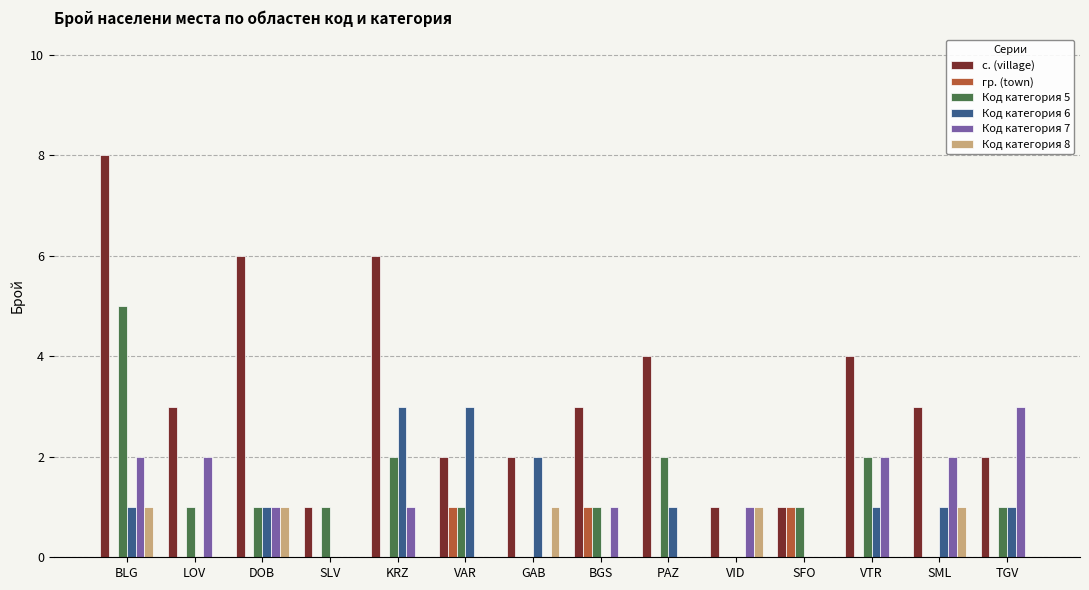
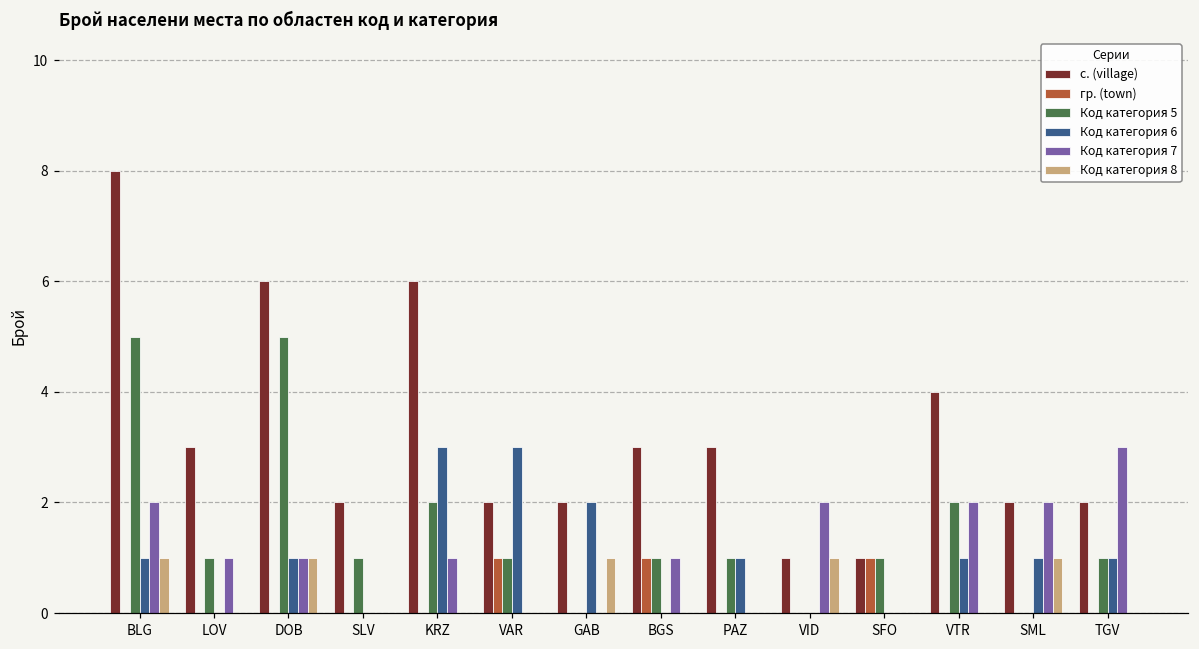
  {
    "с. (village)": {
      "BLG": 8,
      "LOV": 3,
      "DOB": 6,
-     "SLV": 1,
+     "SLV": 2,
      "KRZ": 6,
      "VAR": 2,
      "GAB": 2,
      "BGS": 3,
-     "PAZ": 4,
+     "PAZ": 3,
      "VID": 1,
      "SFO": 1,
      "VTR": 4,
-     "SML": 3,
+     "SML": 2,
      "TGV": 2
    },
    "гр. (town)": {
      "BLG": 0,
      "LOV": 0,
      "DOB": 0,
      "SLV": 0,
      "KRZ": 0,
      "VAR": 1,
      "GAB": 0,
      "BGS": 1,
      "PAZ": 0,
      "VID": 0,
      "SFO": 1,
      "VTR": 0,
      "SML": 0,
      "TGV": 0
    },
    "Код категория 5": {
      "BLG": 5,
      "LOV": 1,
-     "DOB": 1,
+     "DOB": 5,
      "SLV": 1,
      "KRZ": 2,
      "VAR": 1,
      "GAB": 0,
      "BGS": 1,
-     "PAZ": 2,
+     "PAZ": 1,
      "VID": 0,
      "SFO": 1,
      "VTR": 2,
      "SML": 0,
      "TGV": 1
    },
    "Код категория 6": {
      "BLG": 1,
      "LOV": 0,
      "DOB": 1,
      "SLV": 0,
      "KRZ": 3,
      "VAR": 3,
      "GAB": 2,
      "BGS": 0,
      "PAZ": 1,
      "VID": 0,
      "SFO": 0,
      "VTR": 1,
      "SML": 1,
      "TGV": 1
    },
    "Код категория 7": {
      "BLG": 2,
-     "LOV": 2,
+     "LOV": 1,
      "DOB": 1,
      "SLV": 0,
      "KRZ": 1,
      "VAR": 0,
      "GAB": 0,
      "BGS": 1,
      "PAZ": 0,
-     "VID": 1,
+     "VID": 2,
      "SFO": 0,
      "VTR": 2,
      "SML": 2,
      "TGV": 3
    },
    "Код категория 8": {
      "BLG": 1,
      "LOV": 0,
      "DOB": 1,
      "SLV": 0,
      "KRZ": 0,
      "VAR": 0,
      "GAB": 1,
      "BGS": 0,
      "PAZ": 0,
      "VID": 1,
      "SFO": 0,
      "VTR": 0,
      "SML": 1,
      "TGV": 0
    }
  }
